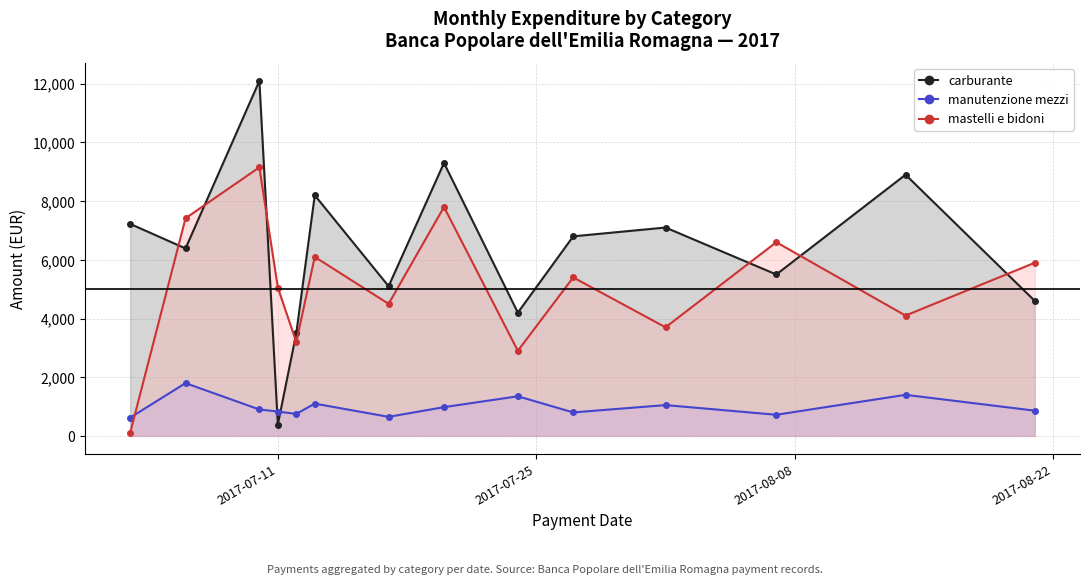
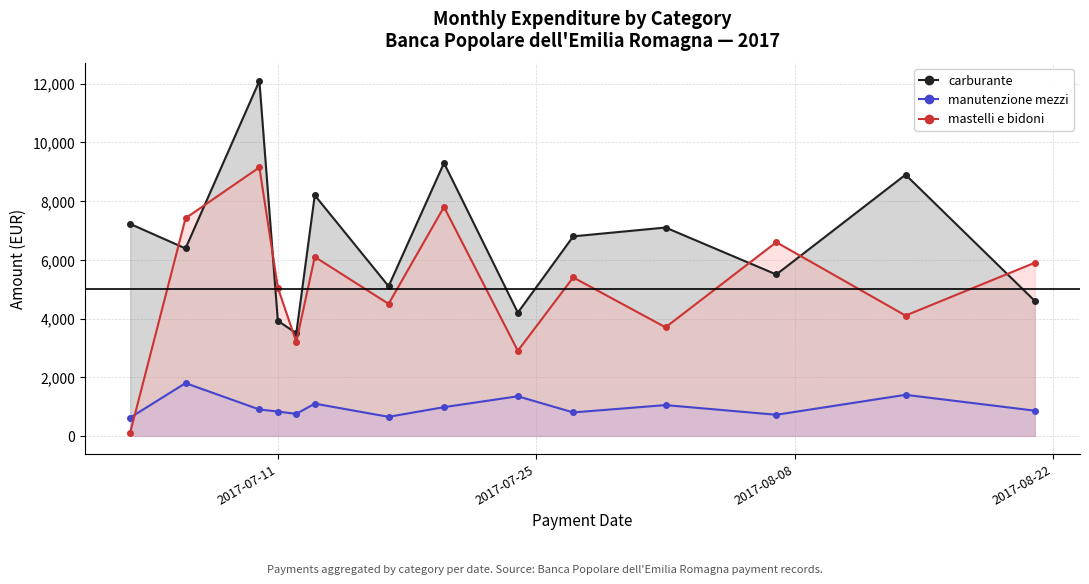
  {
    "carburante": {
-     "2017-07-11": "400"
+     "2017-07-11": "3,900"
    },
    "manutenzione mezzi": {
      "2017-07-11": "800"
    },
    "mastelli e bidoni": {
      "2017-07-11": "5,100"
    }
  }
